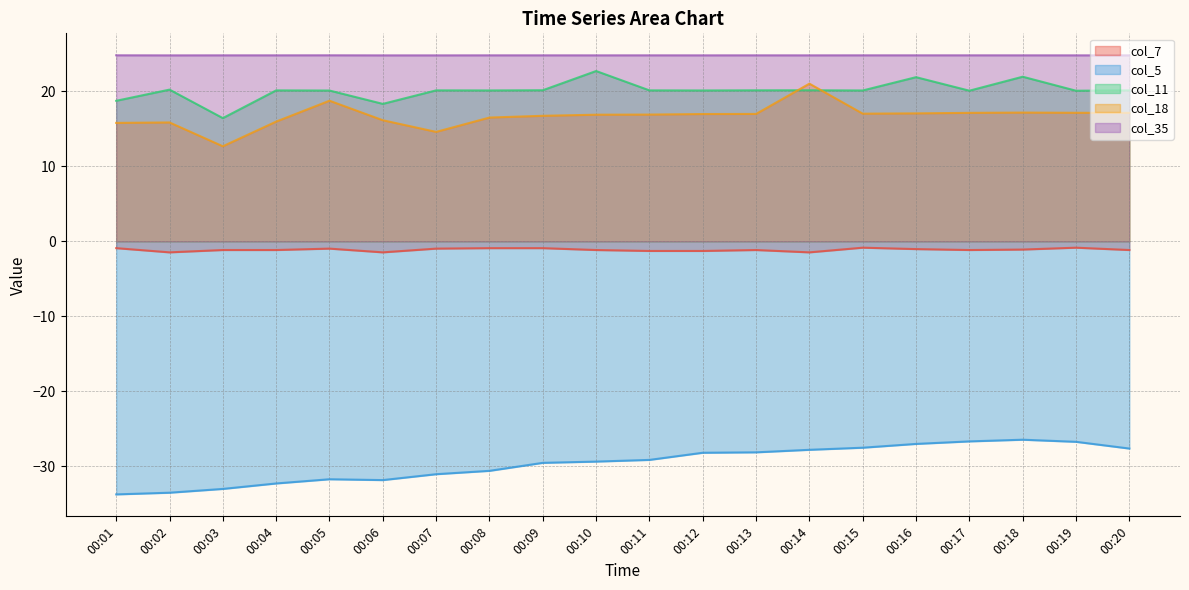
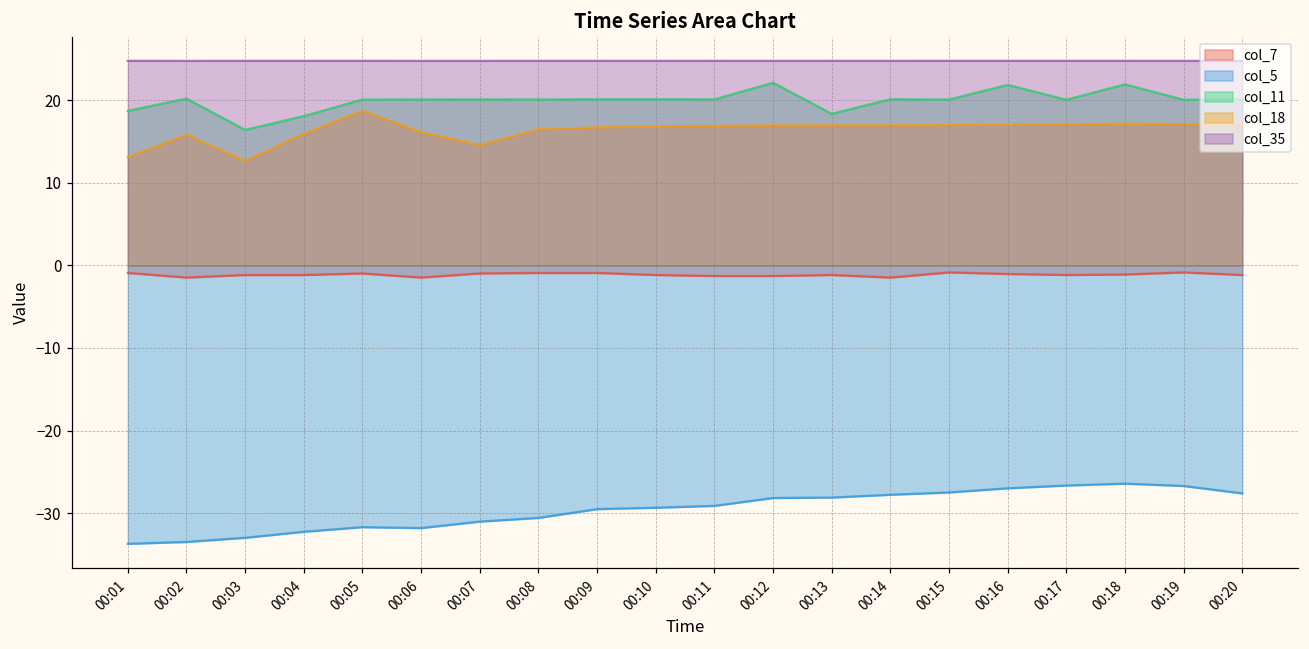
  {
    "col_11": {
      "00:01": 19,
      "00:02": 20,
      "00:03": 16,
-     "00:04": 20,
+     "00:04": 18,
      "00:05": 20,
-     "00:06": 18,
+     "00:06": 20,
      "00:07": 20,
      "00:08": 20,
      "00:09": 20,
-     "00:10": 23,
+     "00:10": 20,
      "00:11": 20,
-     "00:12": 20,
-     "00:13": 20,
+     "00:12": 22,
+     "00:13": 18,
      "00:14": 20,
      "00:15": 20,
      "00:16": 22,
      "00:17": 20,
      "00:18": 22,
      "00:19": 20
    },
    "col_18": {
-     "00:01": 16,
+     "00:01": 13,
      "00:02": 16,
      "00:03": 13,
      "00:04": 16,
      "00:05": 19,
      "00:06": 16,
      "00:07": 15,
      "00:08": 16,
      "00:09": 17,
      "00:10": 17,
      "00:11": 17,
      "00:12": 17,
      "00:13": 17,
-     "00:14": 21,
+     "00:14": 17,
      "00:15": 17,
      "00:16": 17,
      "00:17": 17,
      "00:18": 17,
      "00:19": 17
    },
    "col_35": {
      "00:01": 25,
      "00:02": 25,
      "00:03": 25,
      "00:04": 25,
      "00:05": 25,
      "00:06": 25,
      "00:07": 25,
      "00:08": 25,
      "00:09": 25,
      "00:10": 25,
      "00:11": 25,
      "00:12": 25,
      "00:13": 25,
      "00:14": 25,
      "00:15": 25,
      "00:16": 25,
      "00:17": 25,
      "00:18": 25,
      "00:19": 25
    }
  }
